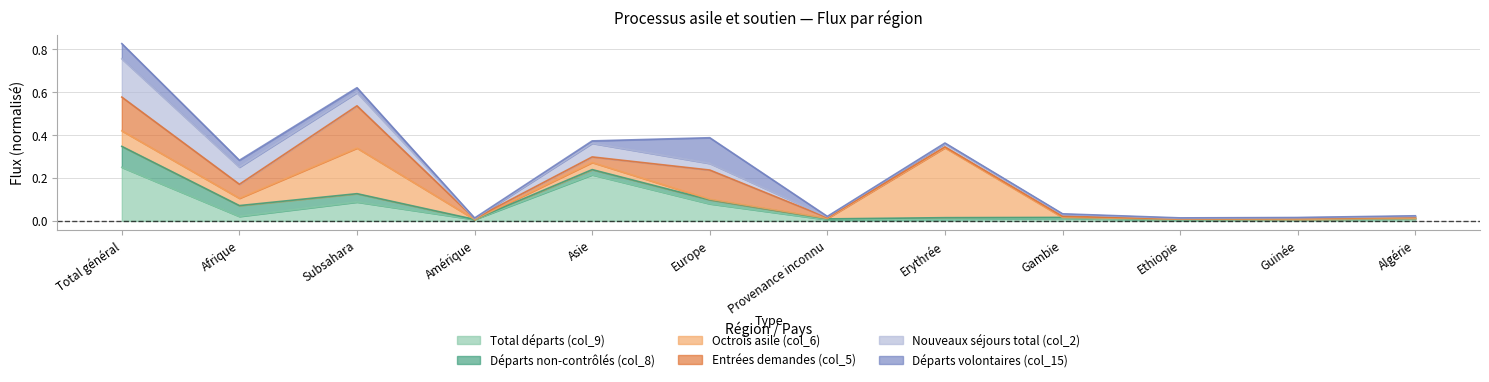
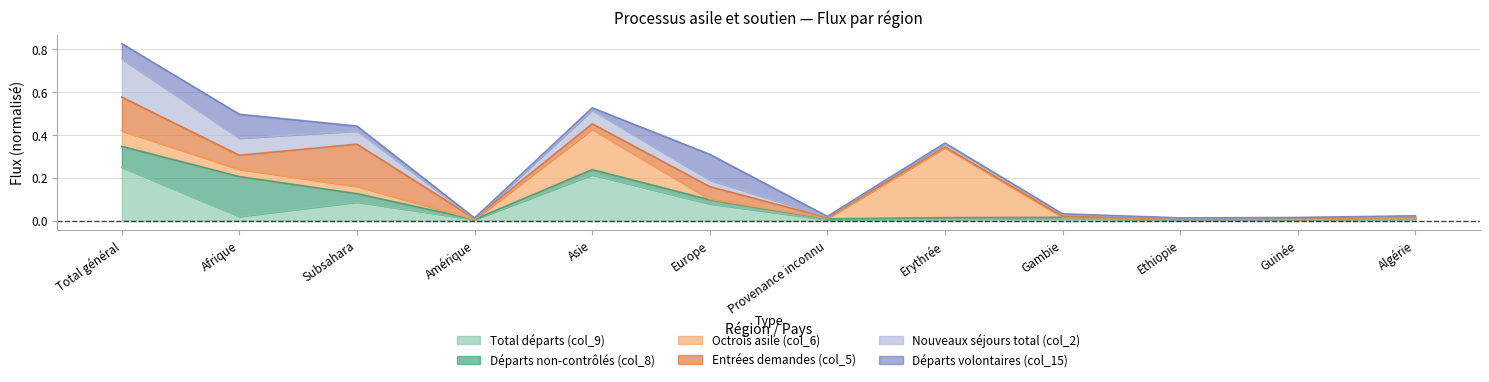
  {
    "Total départs (col_9)": {
      "Total général": 0.25,
      "Afrique": 0.02,
      "Subsahara": 0.09,
      "Asie": 0.22,
      "Europe": 0.08
    },
    "Départs non-contrôlés (col_8)": {
      "Total général": 0.10,
-     "Afrique": 0.05,
+     "Afrique": 0.19,
      "Subsahara": 0.04,
      "Asie": 0.02
    },
    "Octrois asile (col_6)": {
      "Total général": 0.07,
      "Afrique": 0.03,
-     "Subsahara": 0.21,
-     "Asie": 0.03
+     "Subsahara": 0.03,
+     "Asie": 0.19
    },
    "Entrées demandes (col_5)": {
      "Total général": 0.16,
      "Afrique": 0.07,
      "Subsahara": 0.20,
      "Asie": 0.03,
-     "Europe": 0.14
+     "Europe": 0.06
    },
    "Nouveaux séjours total (col_2)": {
      "Total général": 0.18,
      "Afrique": 0.08,
      "Subsahara": 0.06,
      "Europe": 0.03
    },
    "Départs volontaires (col_15)": {
      "Total général": 0.07,
-     "Afrique": 0.03,
+     "Afrique": 0.11,
      "Subsahara": 0.02,
      "Europe": 0.12
    }
  }
